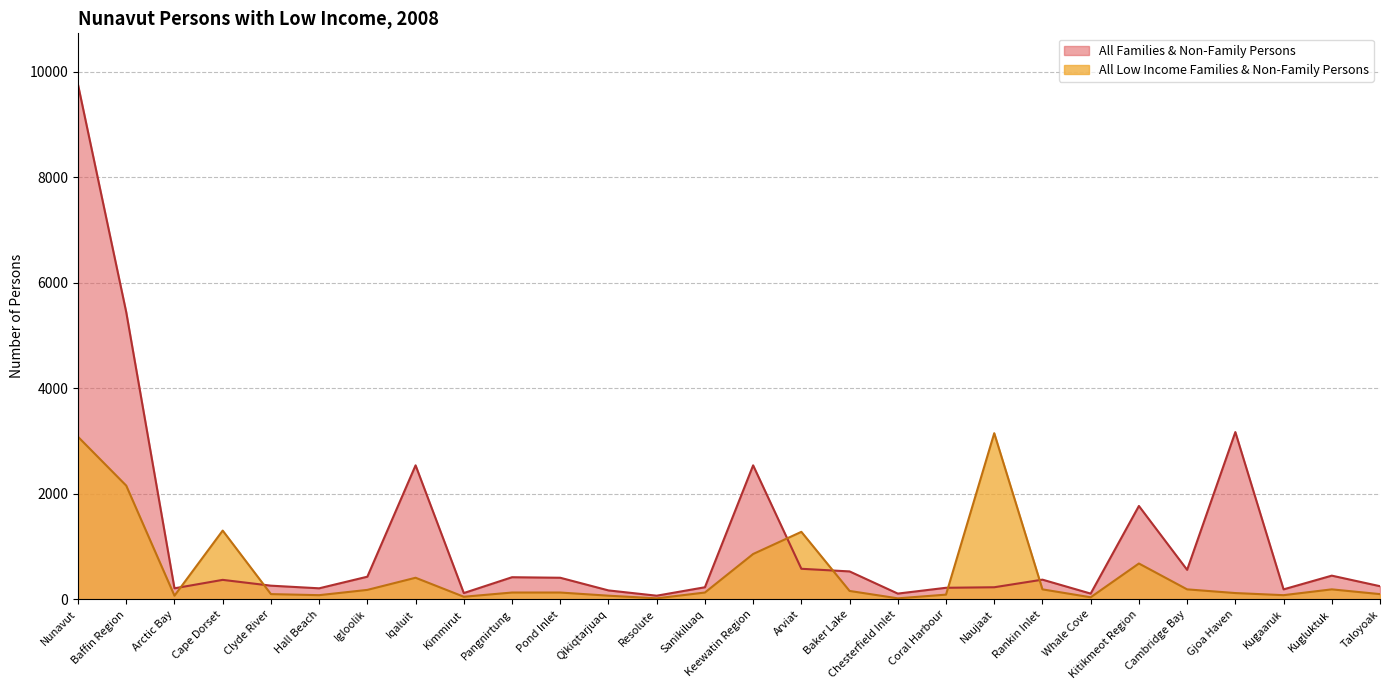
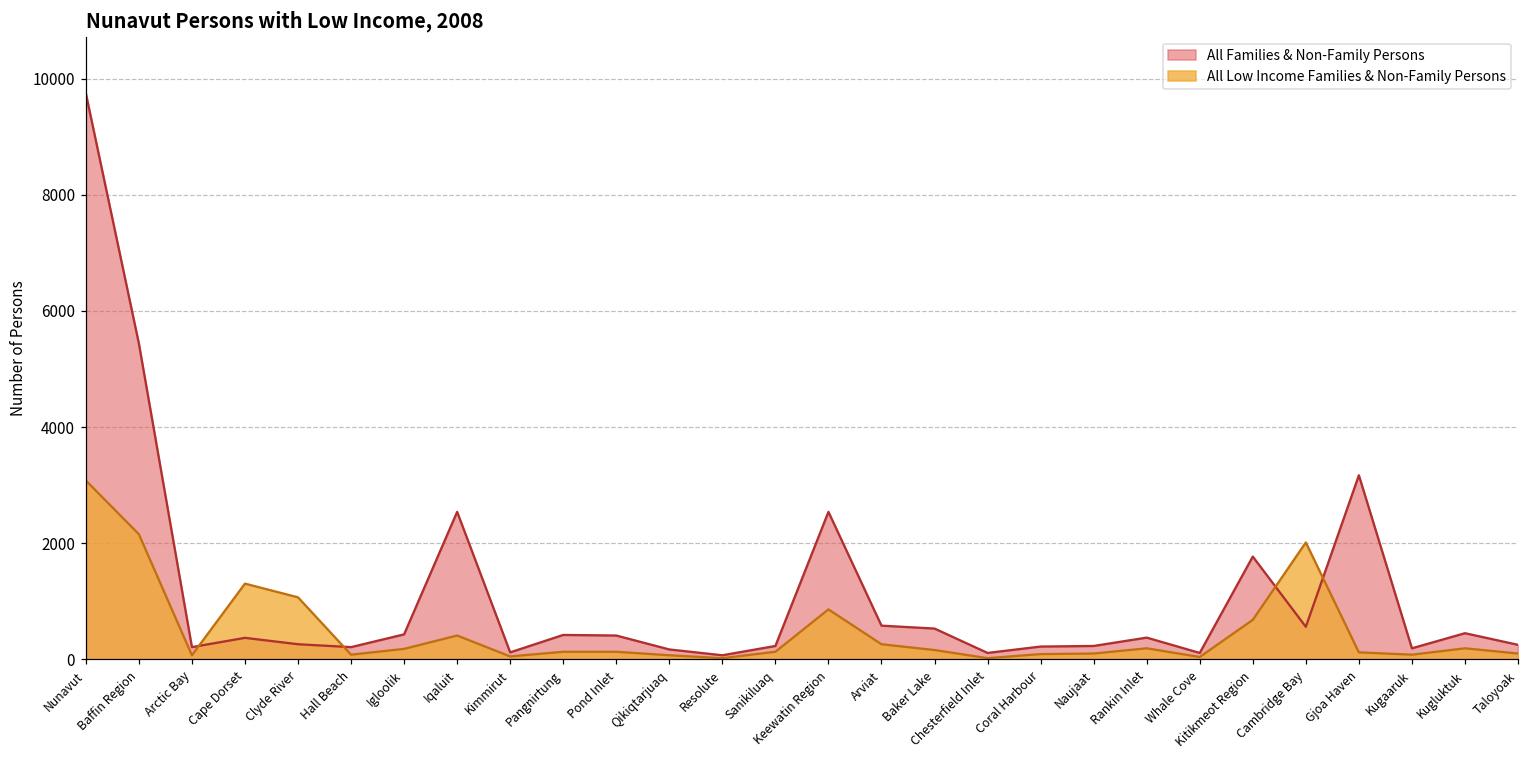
  {
    "All Families & Non-Family Persons": {
      "Nunavut": 9800,
      "Baffin Region": 5400,
      "Arctic Bay": 200,
      "Cape Dorset": 400,
      "Clyde River": 300,
      "Hall Beach": 200,
      "Igloolik": 400,
      "Iqaluit": 2500,
      "Kimmirut": 100,
      "Pangnirtung": 400,
      "Pond Inlet": 400,
      "Qikiqtarjuaq": 200,
      "Resolute": 100,
      "Sanikiluaq": 200,
      "Keewatin Region": 2500,
      "Arviat": 600,
      "Baker Lake": 500,
      "Chesterfield Inlet": 100,
      "Coral Harbour": 200,
      "Naujaat": 200,
      "Rankin Inlet": 400,
      "Whale Cove": 100,
      "Kitikmeot Region": 1800,
      "Cambridge Bay": 600,
      "Gjoa Haven": 3200,
      "Kugaaruk": 200,
      "Kugluktuk": 500,
      "Taloyoak": 300
    },
    "All Low Income Families & Non-Family Persons": {
      "Nunavut": 3100,
      "Baffin Region": 2200,
      "Arctic Bay": 100,
      "Cape Dorset": 1300,
-     "Clyde River": 100,
+     "Clyde River": 1100,
      "Hall Beach": 100,
      "Igloolik": 200,
      "Iqaluit": 400,
      "Kimmirut": 100,
      "Pangnirtung": 100,
      "Pond Inlet": 100,
      "Qikiqtarjuaq": 100,
      "Resolute": 0,
      "Sanikiluaq": 100,
      "Keewatin Region": 900,
-     "Arviat": 1300,
+     "Arviat": 300,
      "Baker Lake": 200,
      "Chesterfield Inlet": 0,
      "Coral Harbour": 100,
-     "Naujaat": 3100,
+     "Naujaat": 100,
      "Rankin Inlet": 200,
      "Whale Cove": 0,
      "Kitikmeot Region": 700,
-     "Cambridge Bay": 200,
+     "Cambridge Bay": 2000,
      "Gjoa Haven": 100,
      "Kugaaruk": 100,
      "Kugluktuk": 200,
      "Taloyoak": 100
    }
  }
